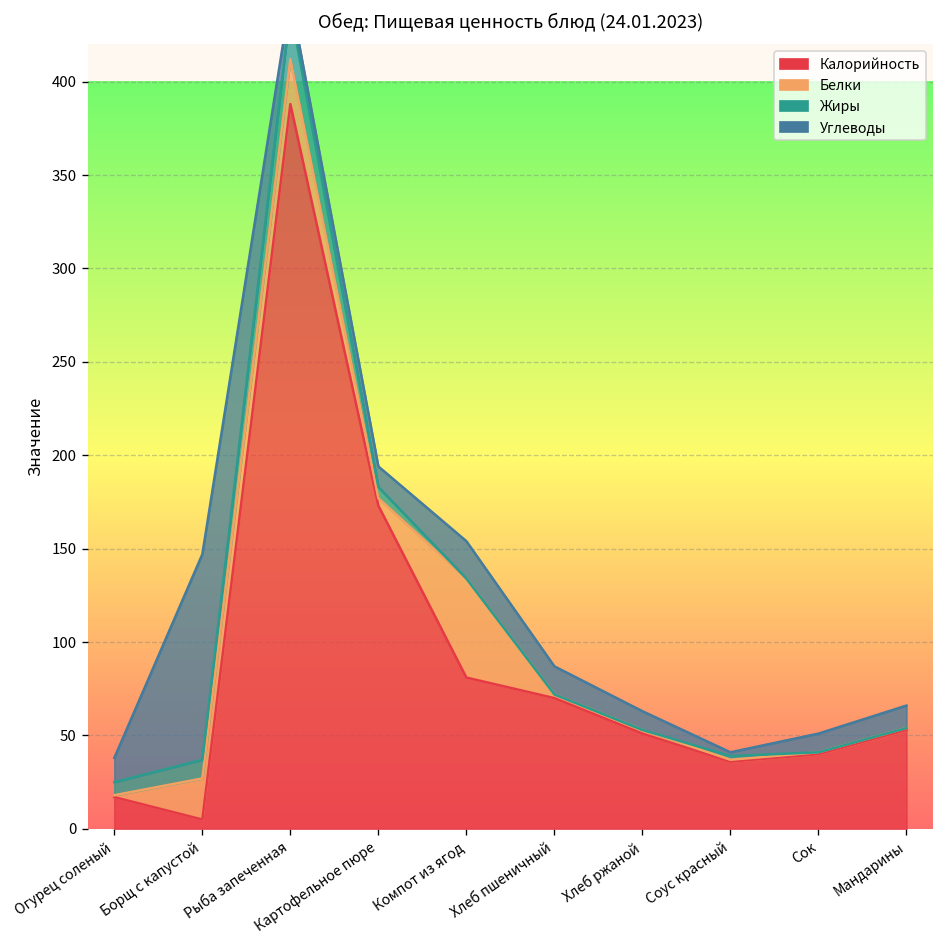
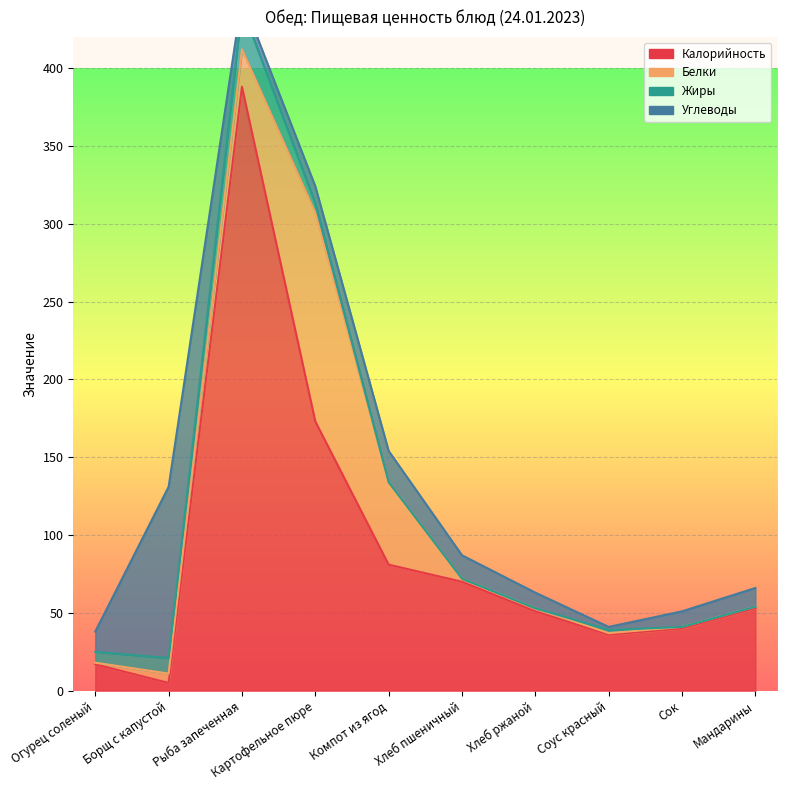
  {
    "Калорийность": {
      "Борщ с капустой": 5,
      "Рыба запеченная": 388,
      "Картофельное пюре": 173,
      "Компот из ягод": 81,
      "Хлеб пшеничный": 70,
      "Хлеб ржаной": 51
    },
    "Белки": {
-     "Борщ с капустой": 22,
+     "Борщ с капустой": 6,
      "Рыба запеченная": 24,
-     "Картофельное пюре": 4
+     "Картофельное пюре": 134
    }
  }
